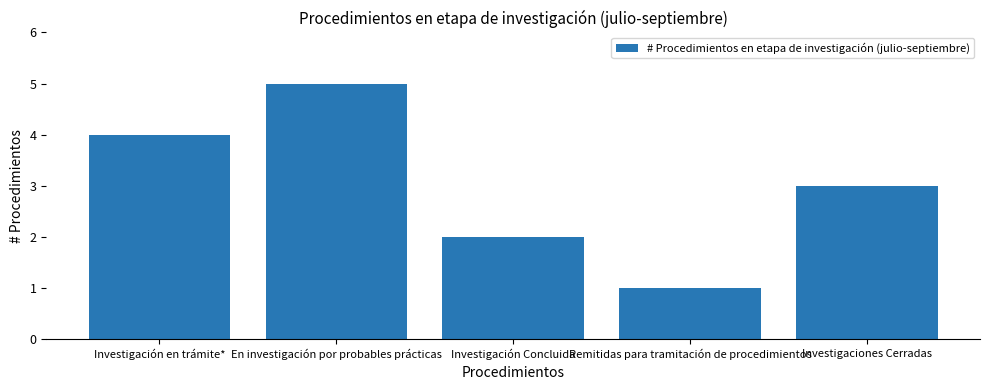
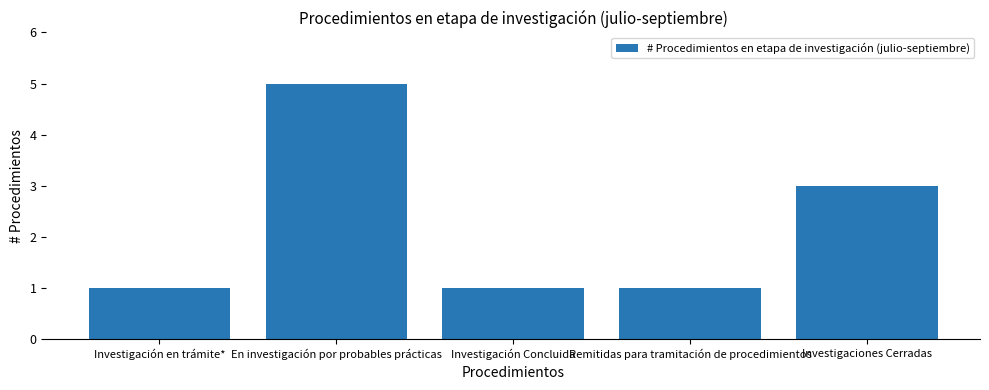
  {
-   "Investigación en trámite*": 4,
+   "Investigación en trámite*": 1,
    "En investigación por probables prácticas": 5,
-   "Investigación Concluida": 2,
+   "Investigación Concluida": 1,
    "Remitidas para tramitación de procedimientos": 1,
    "Investigaciones Cerradas": 3
  }
